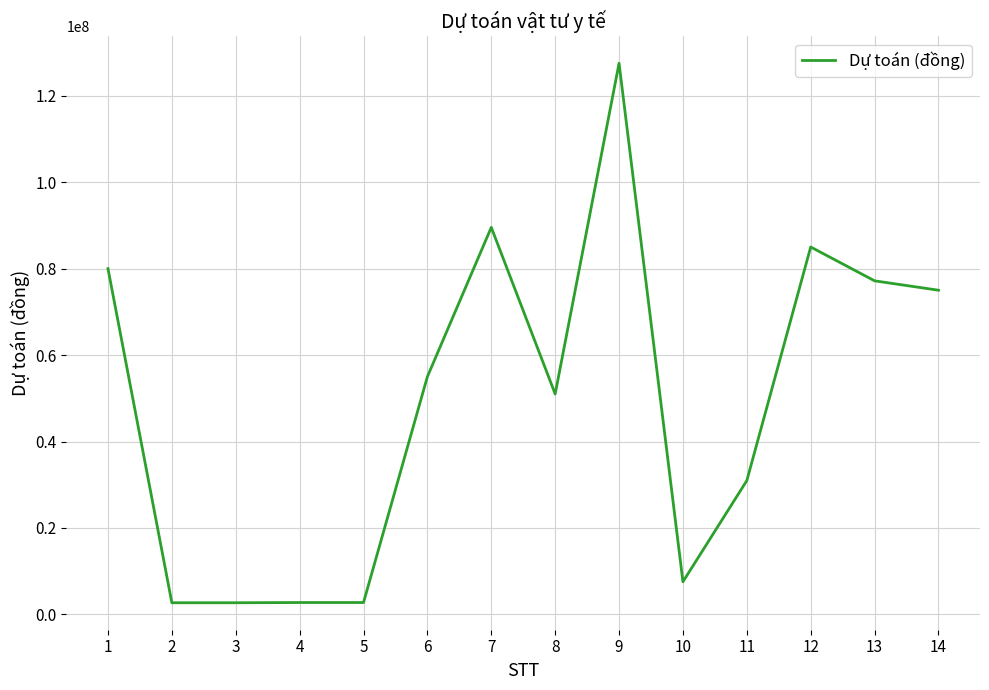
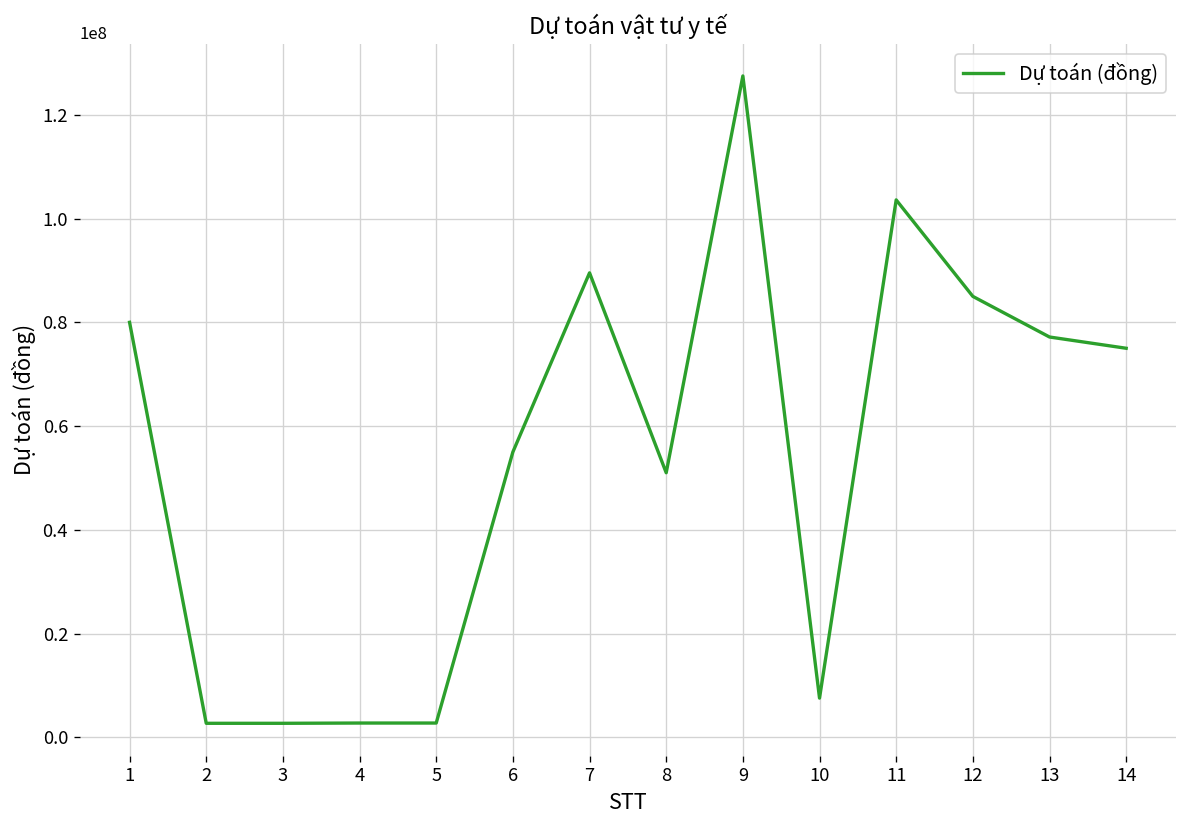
  {
    "1": 80000000,
    "2": 3000000,
    "3": 3000000,
    "4": 3000000,
    "5": 3000000,
    "6": 55000000,
    "7": 90000000,
    "8": 51000000,
    "9": 128000000,
    "10": 8000000,
-   "11": 31000000,
+   "11": 104000000,
    "12": 85000000,
    "13": 77000000,
    "14": 75000000
  }
